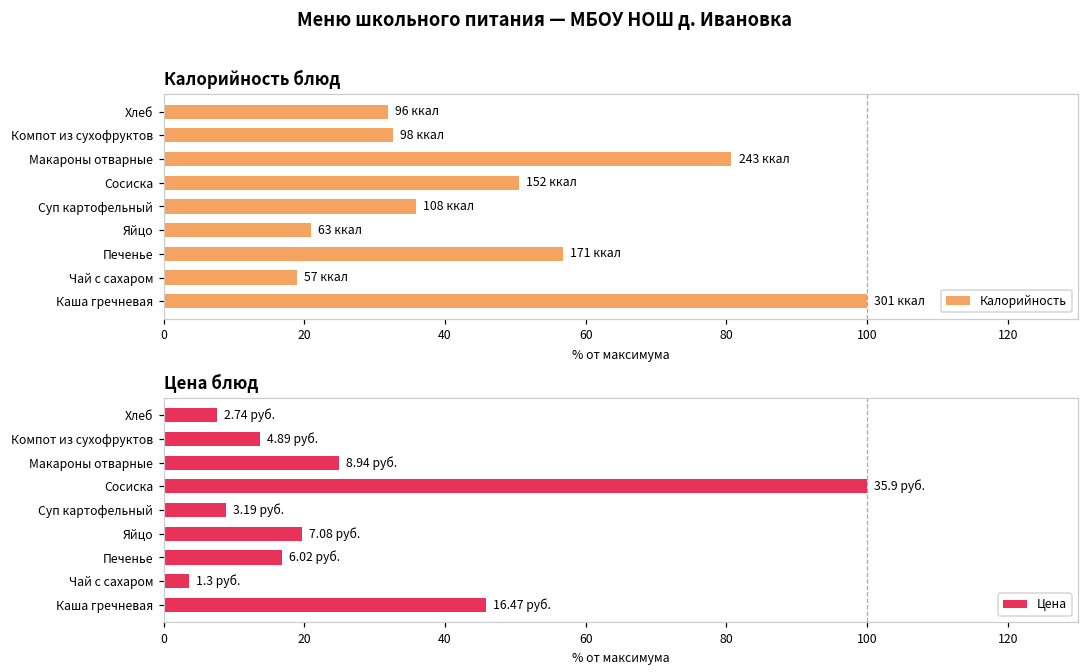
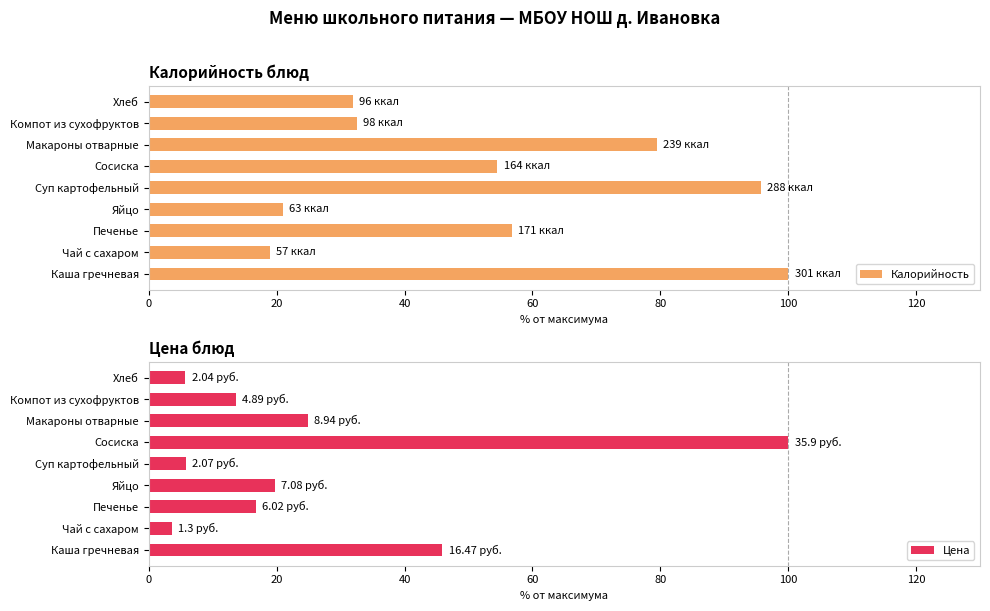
  {
    "Калорийность блюд": {
-     "Макароны отварные": 243,
-     "Сосиска": 152,
-     "Суп картофельный": 108
+     "Макароны отварные": 239,
+     "Сосиска": 164,
+     "Суп картофельный": 288
    },
    "Цена блюд": {
-     "Хлеб": 2.74,
-     "Суп картофельный": 3.19
+     "Хлеб": 2.04,
+     "Суп картофельный": 2.07
    }
  }
